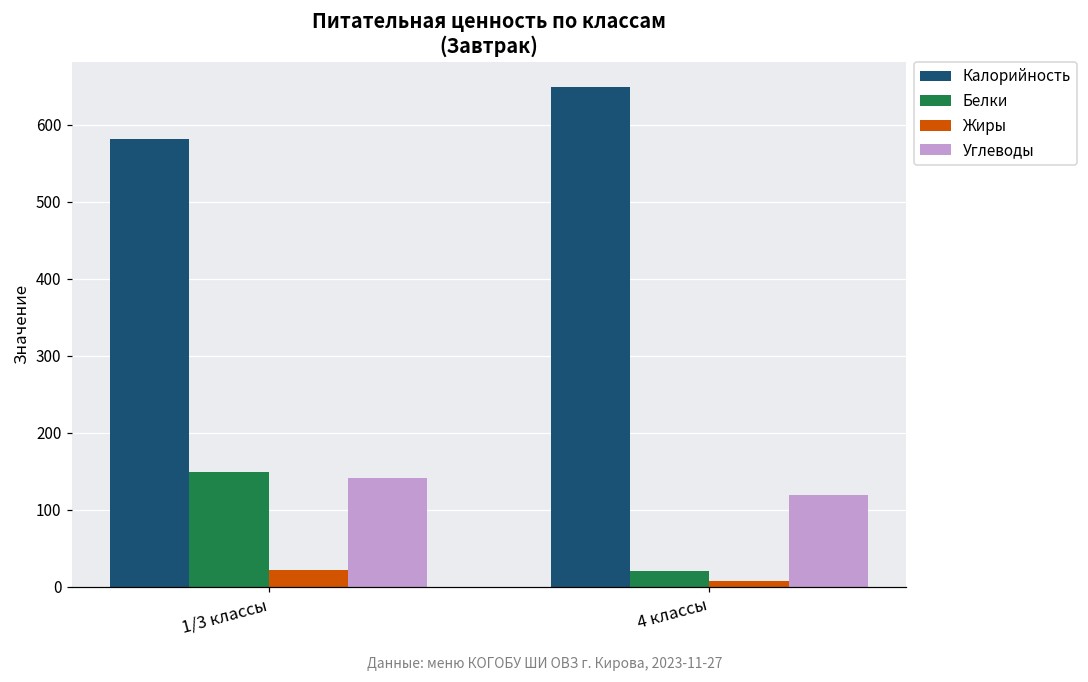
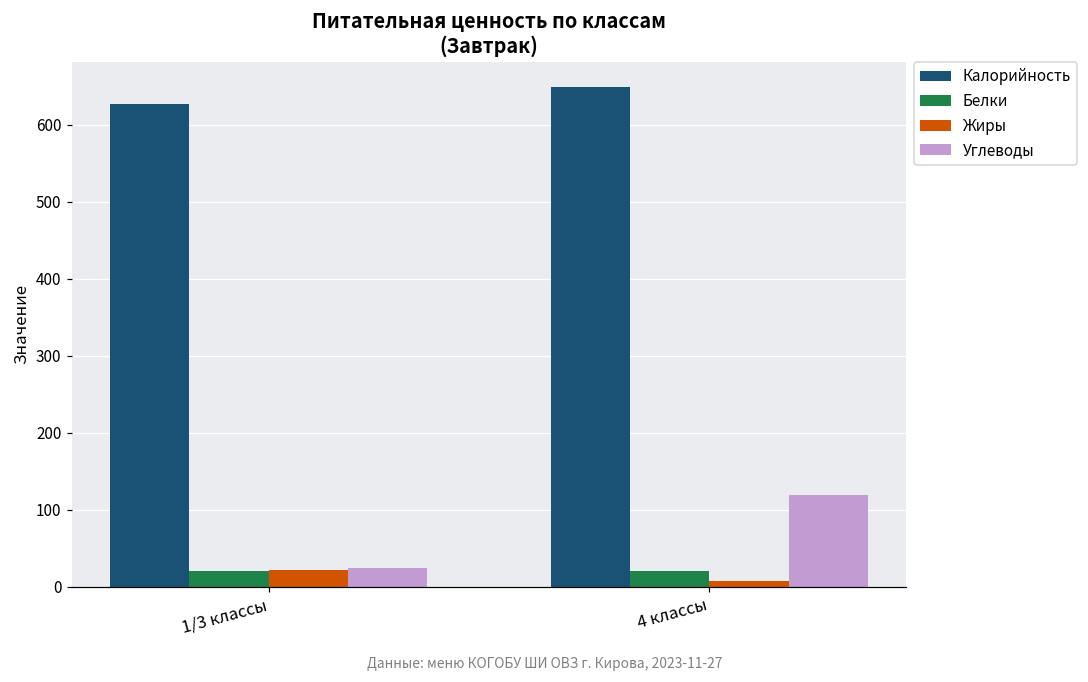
  {
    "Калорийность": {
-     "1/3 классы": 580,
+     "1/3 классы": 630,
      "4 классы": 650
    },
    "Белки": {
-     "1/3 классы": 150,
+     "1/3 классы": 20,
      "4 классы": 20
    },
    "Жиры": {
      "1/3 классы": 20,
      "4 классы": 10
    },
    "Углеводы": {
-     "1/3 классы": 140,
+     "1/3 классы": 20,
      "4 классы": 120
    }
  }
